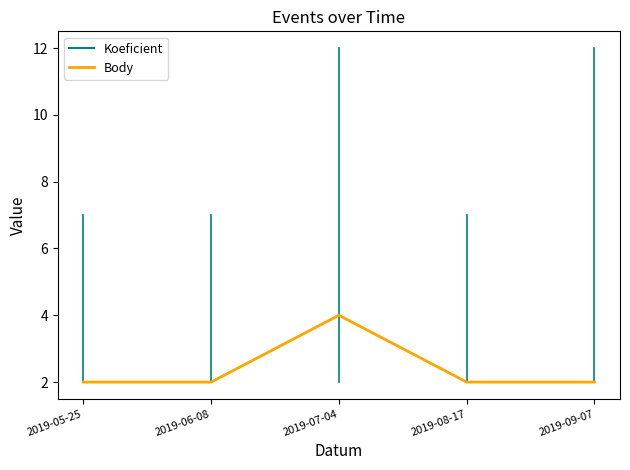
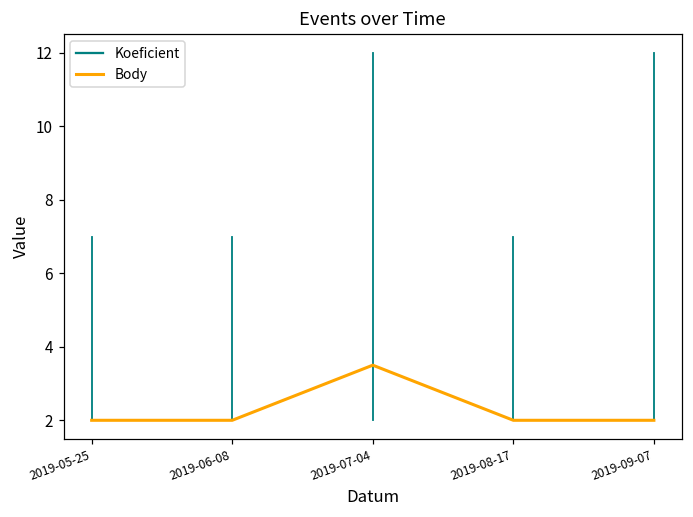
  {
    "Body": {
-     "2019-07-04": 4.0
+     "2019-07-04": 3.5
    }
  }
